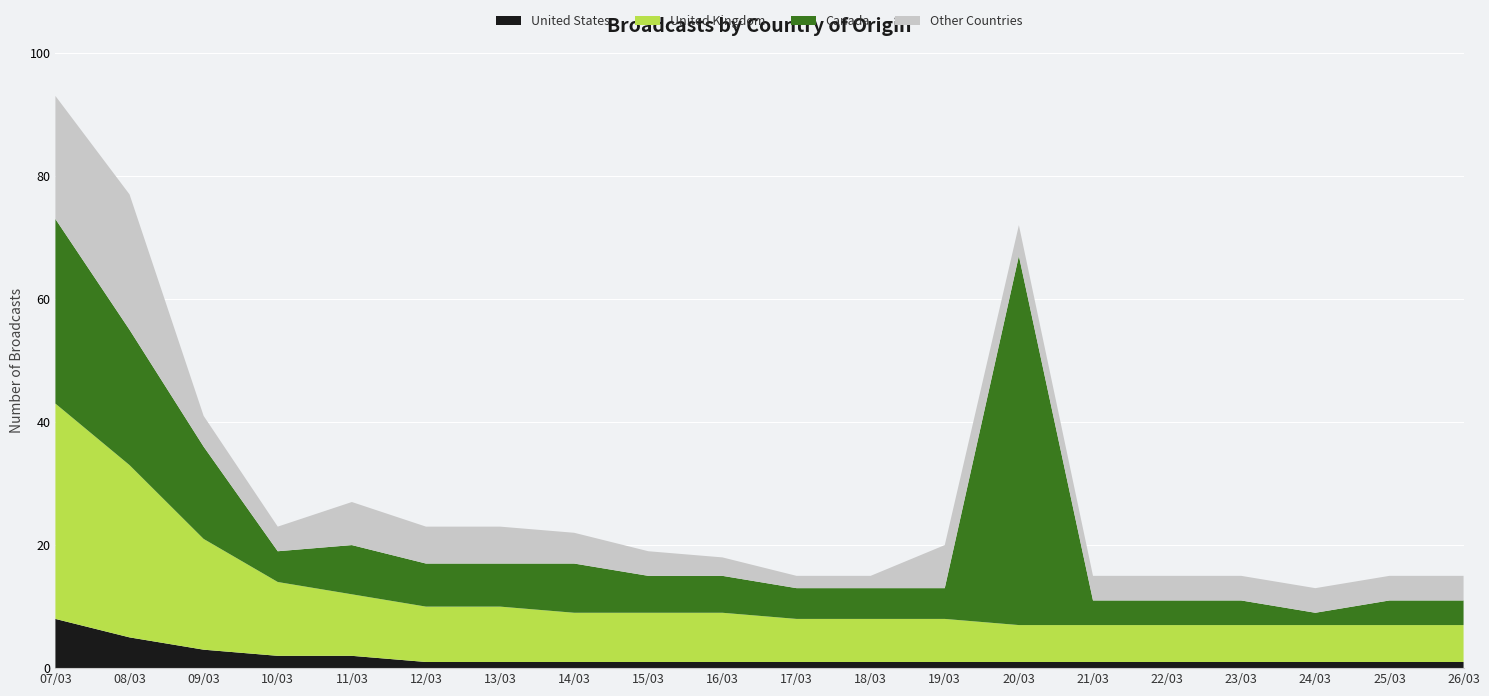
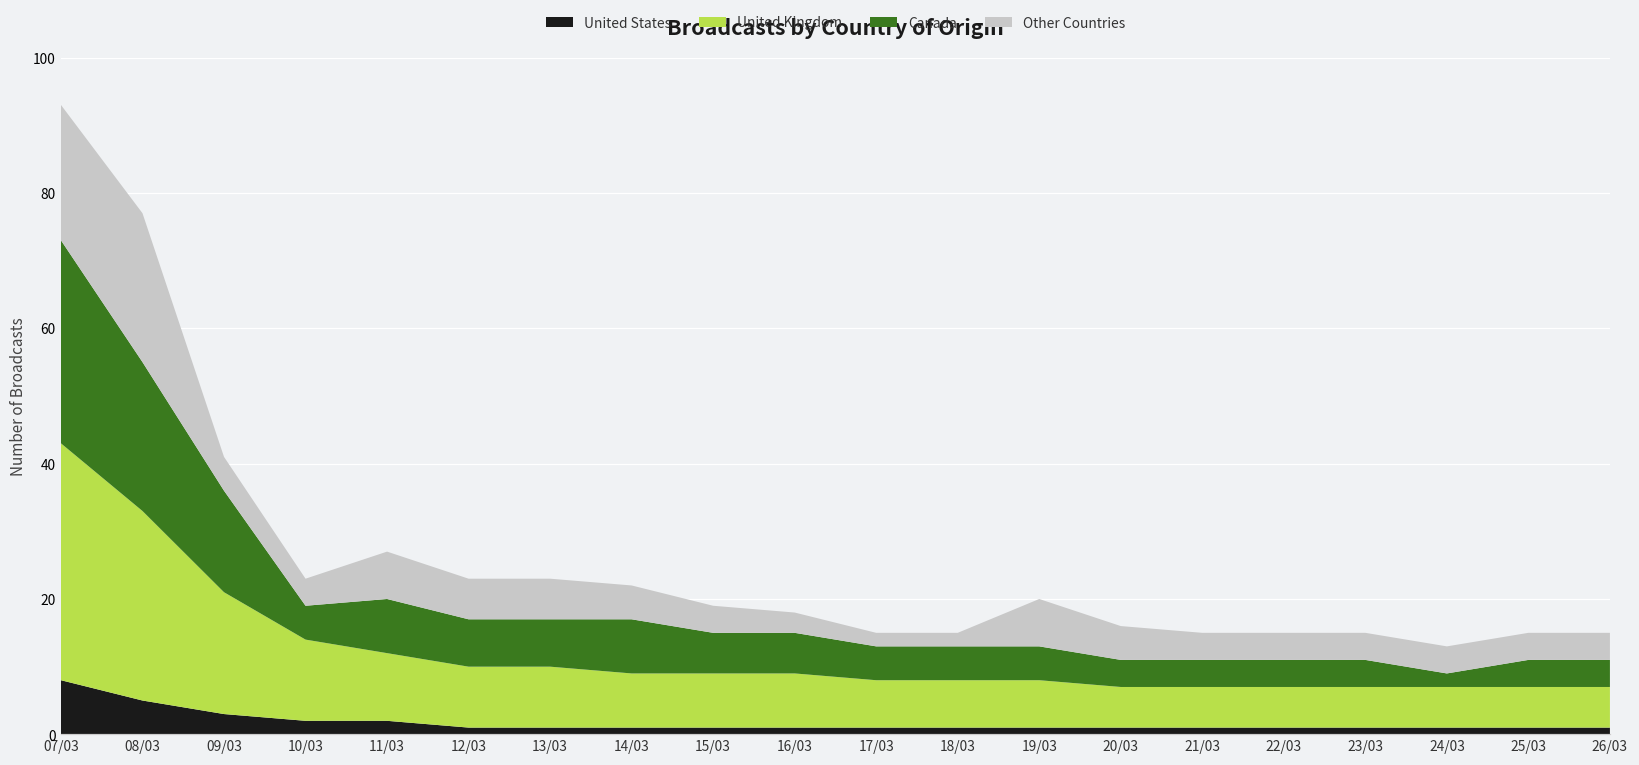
  {
    "Canada": {
-     "20/03": 60
+     "20/03": 4
    },
    "Other Countries": {
      "07/03": 20,
      "08/03": 22,
      "09/03": 5,
      "10/03": 4,
      "11/03": 7,
      "12/03": 6,
      "13/03": 6,
      "14/03": 5,
      "15/03": 4,
      "16/03": 3,
      "17/03": 2,
      "18/03": 2,
      "19/03": 7,
      "20/03": 5,
      "21/03": 4,
      "22/03": 4,
      "23/03": 4,
      "24/03": 4,
      "25/03": 4,
      "26/03": 4
    }
  }
